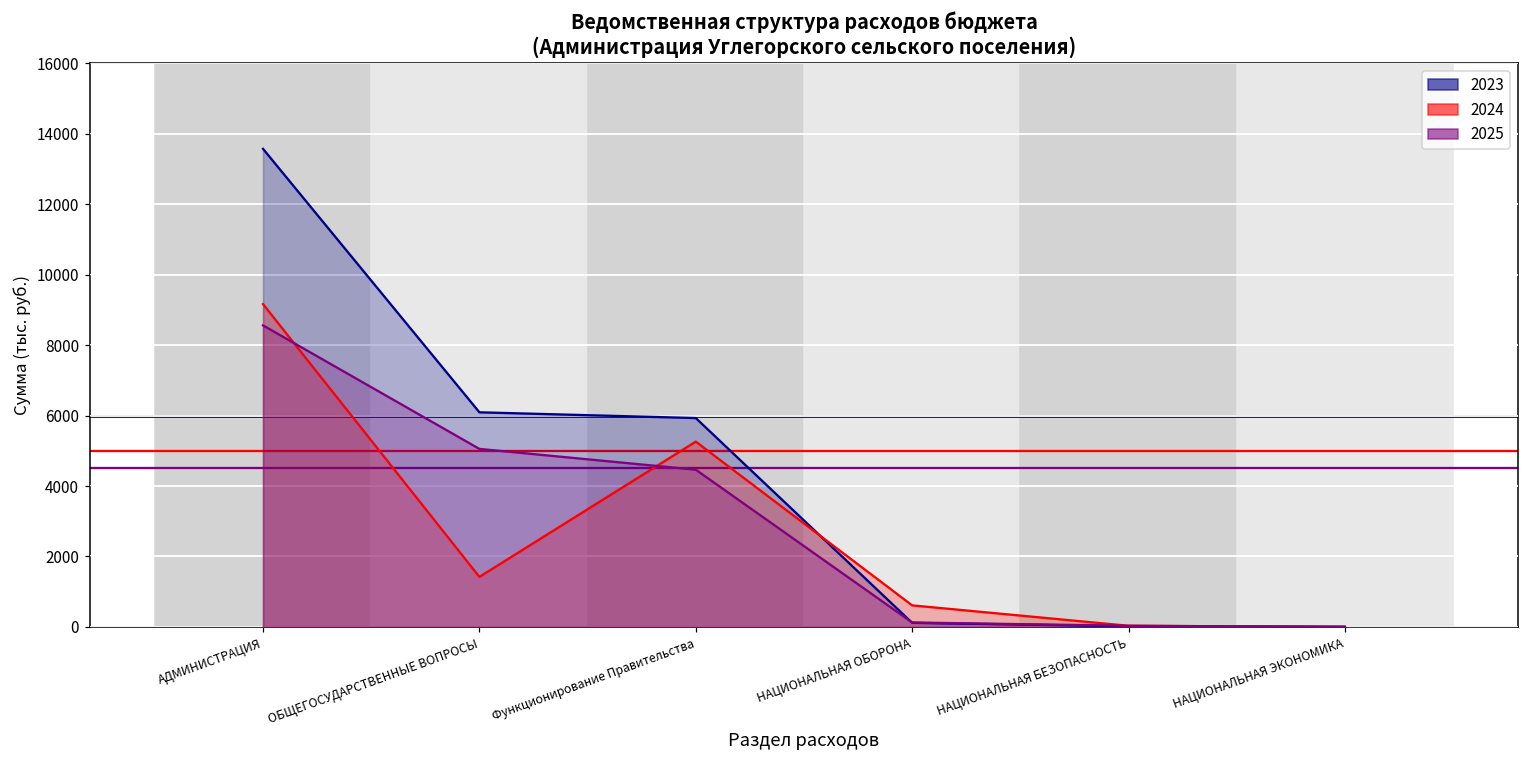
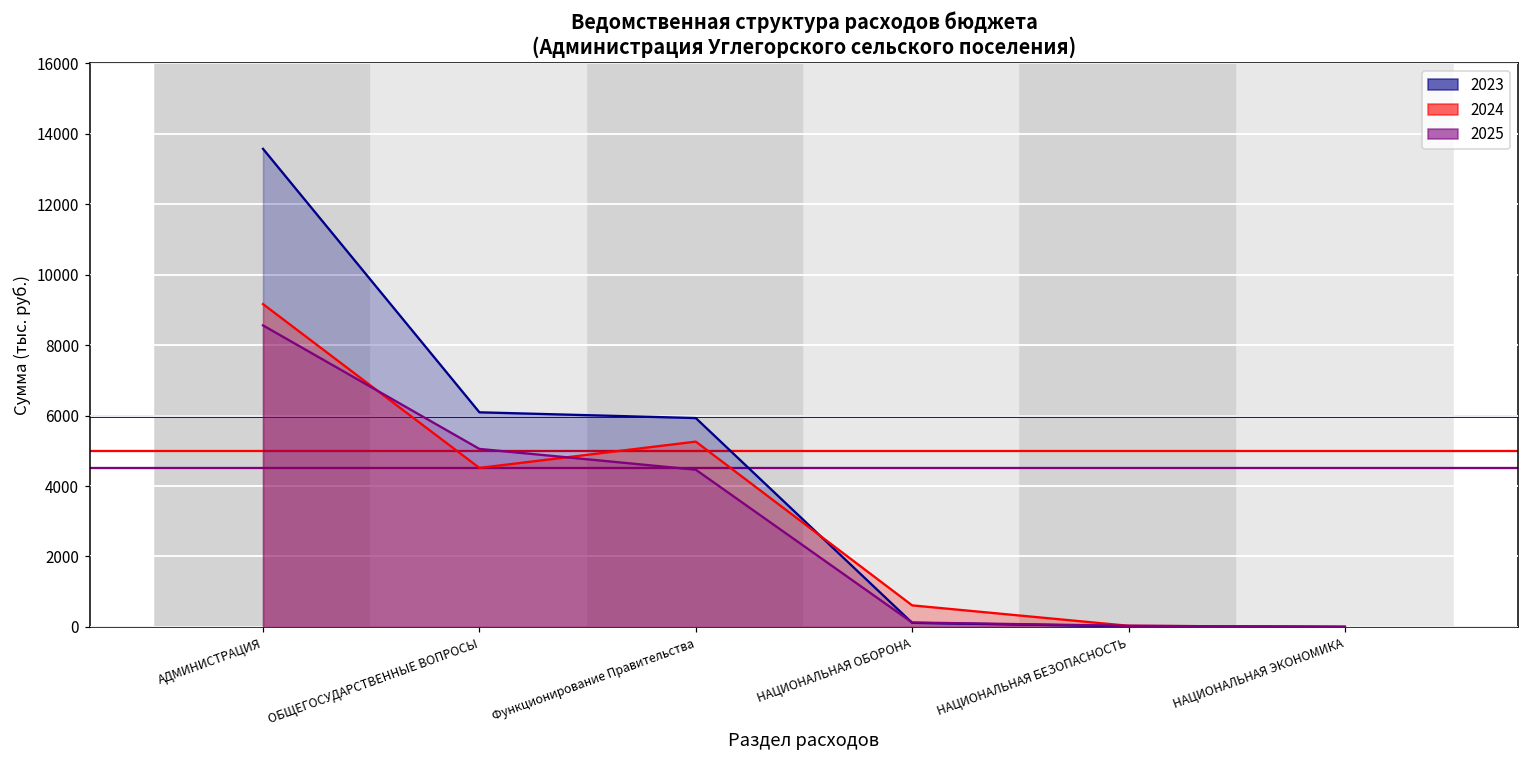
  {
    "2024": {
      "АДМИНИСТРАЦИЯ": 9200,
-     "ОБЩЕГОСУДАРСТВЕННЫЕ ВОПРОСЫ": 1400,
+     "ОБЩЕГОСУДАРСТВЕННЫЕ ВОПРОСЫ": 4500,
      "Функционирование Правительства": 5300,
      "НАЦИОНАЛЬНАЯ ОБОРОНА": 600
    }
  }
